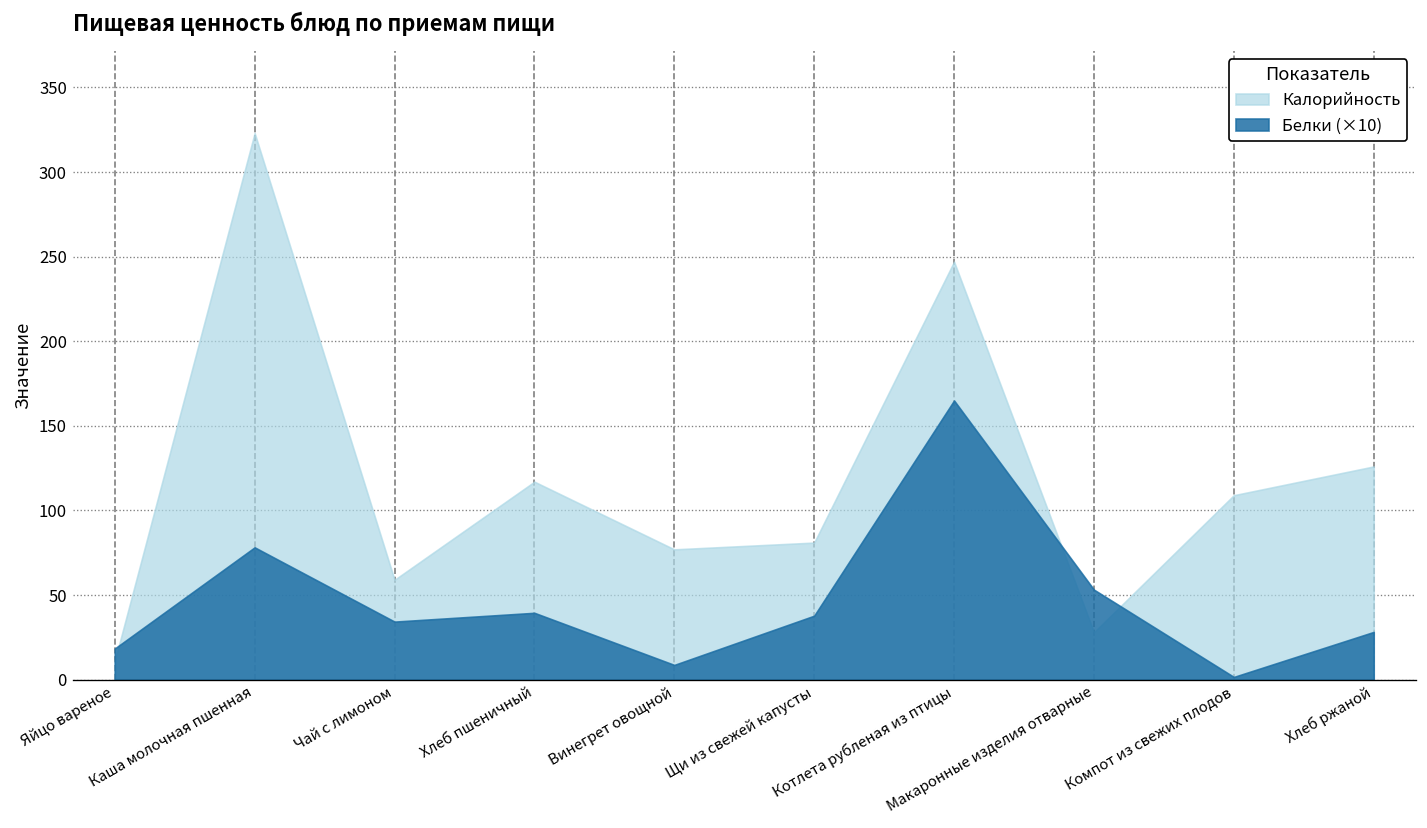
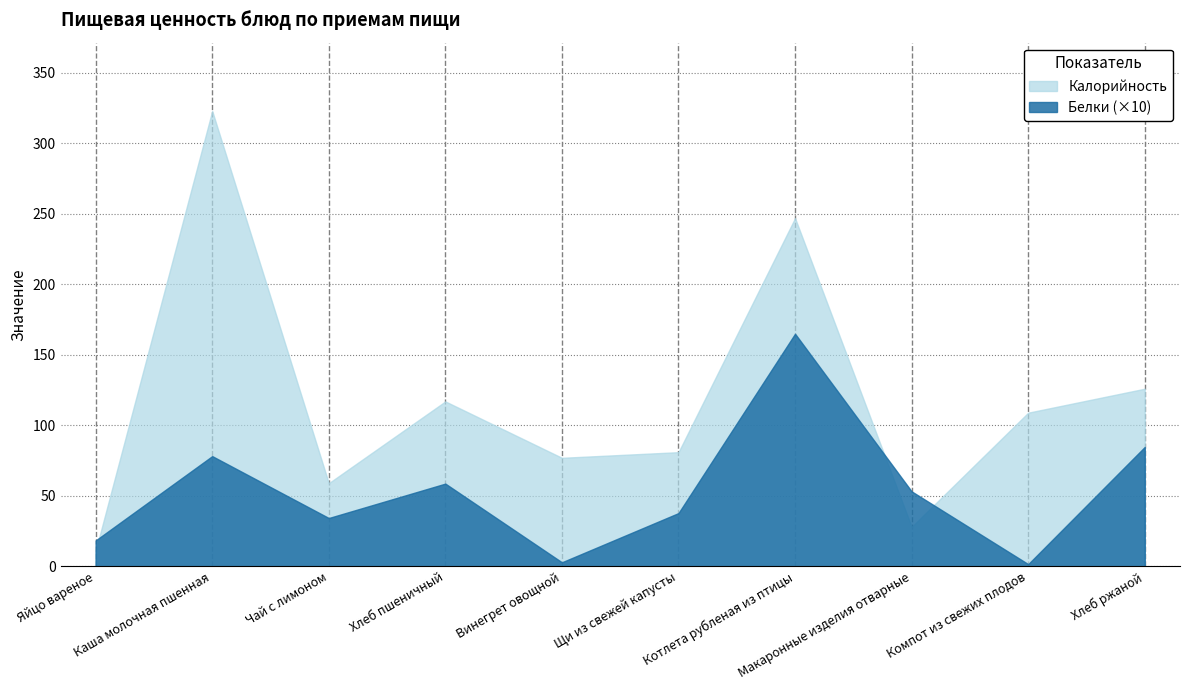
  {
    "Калорийность": {
      "Яйцо вареное": 11,
      "Каша молочная пшенная": 323,
      "Чай с лимоном": 59,
      "Хлеб пшеничный": 117,
      "Винегрет овощной": 77,
      "Щи из свежей капусты": 81,
      "Котлета рубленая из птицы": 247,
      "Макаронные изделия отварные": 28,
      "Компот из свежих плодов": 109,
      "Хлеб ржаной": 126
    },
    "Белки (×10)": {
      "Яйцо вареное": 18,
      "Каша молочная пшенная": 78,
      "Чай с лимоном": 34,
-     "Хлеб пшеничный": 40,
-     "Винегрет овощной": 9,
+     "Хлеб пшеничный": 59,
+     "Винегрет овощной": 3,
      "Щи из свежей капусты": 38,
      "Котлета рубленая из птицы": 165,
      "Макаронные изделия отварные": 53,
-     "Хлеб ржаной": 28
+     "Хлеб ржаной": 85
    }
  }
